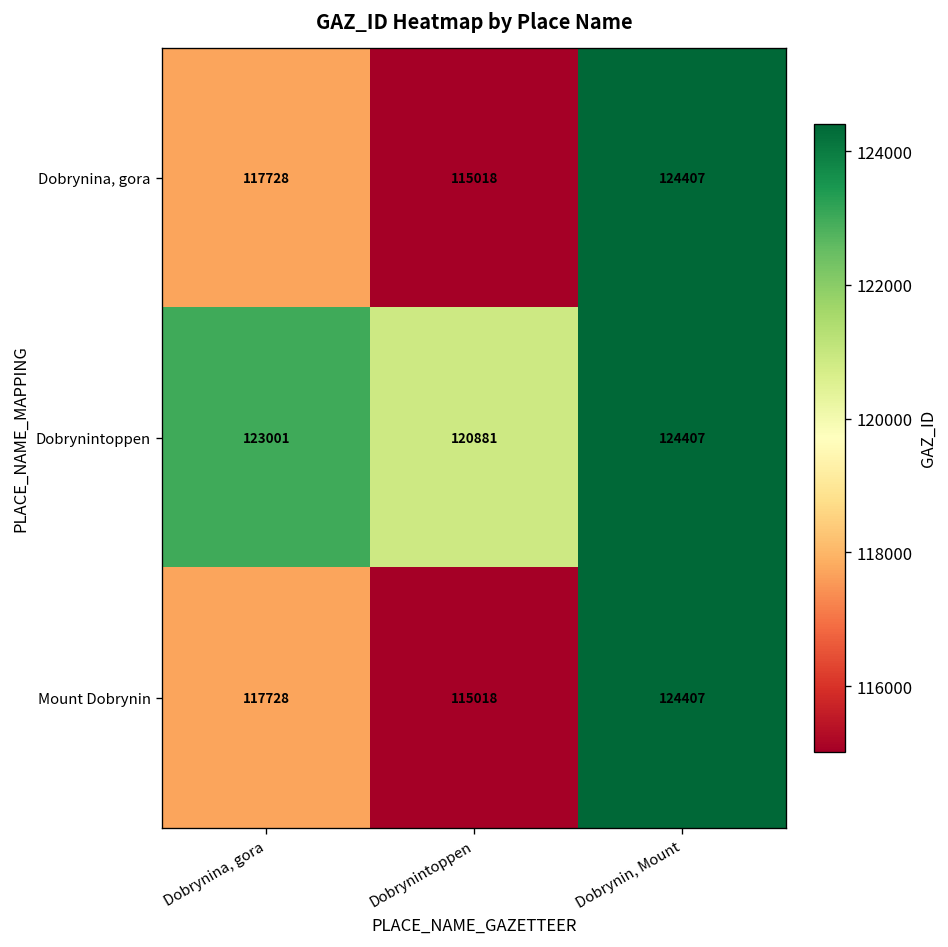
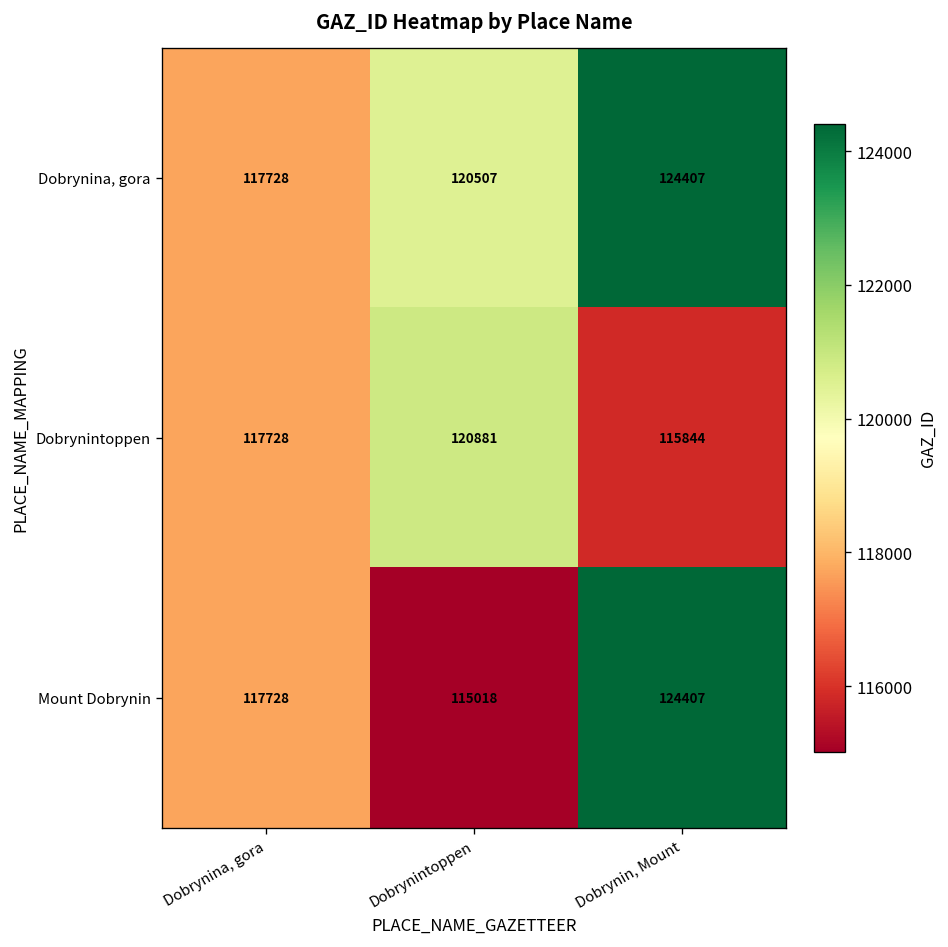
  {
    "Dobrynina, gora": {
      "Dobrynina, gora": 117728,
-     "Dobrynintoppen": 115018,
+     "Dobrynintoppen": 120507,
      "Dobrynin, Mount": 124407
    },
    "Dobrynintoppen": {
-     "Dobrynina, gora": 123001,
+     "Dobrynina, gora": 117728,
      "Dobrynintoppen": 120881,
-     "Dobrynin, Mount": 124407
+     "Dobrynin, Mount": 115844
    },
    "Mount Dobrynin": {
      "Dobrynina, gora": 117728,
      "Dobrynintoppen": 115018,
      "Dobrynin, Mount": 124407
    }
  }
